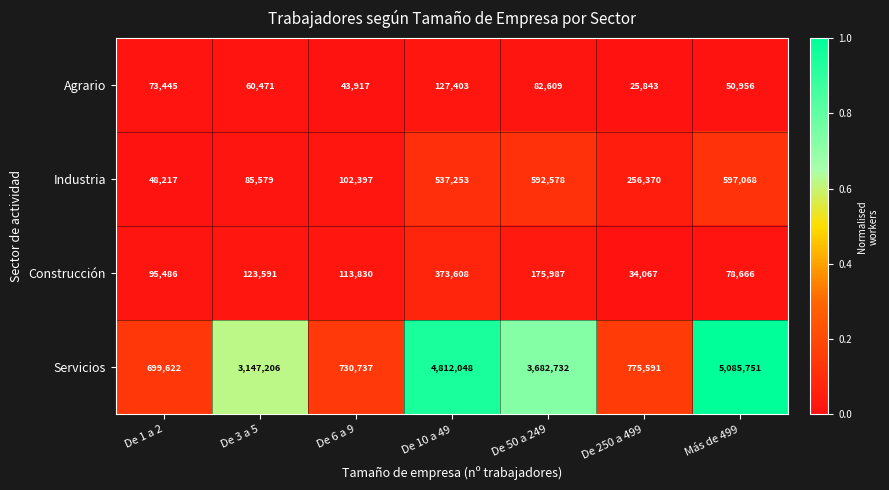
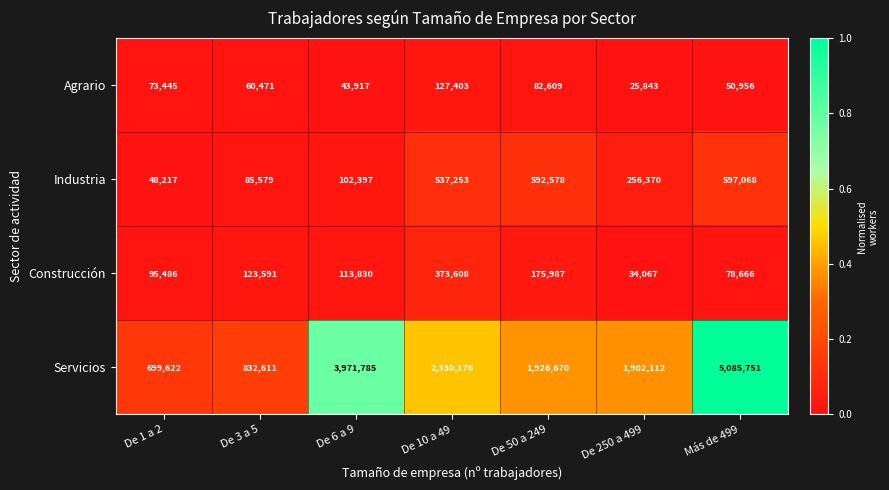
  {
    "Agrario": {
      "De 1 a 2": "73,445",
      "De 3 a 5": "60,471",
      "De 6 a 9": "43,917",
      "De 10 a 49": "127,403",
      "De 50 a 249": "82,609",
      "De 250 a 499": "25,843",
      "Más de 499": "50,956"
    },
    "Industria": {
      "De 1 a 2": "48,217",
      "De 3 a 5": "85,579",
      "De 6 a 9": "102,397",
      "De 10 a 49": "537,253",
      "De 50 a 249": "592,578",
      "De 250 a 499": "256,370",
      "Más de 499": "597,068"
    },
    "Construcción": {
      "De 1 a 2": "95,486",
      "De 3 a 5": "123,591",
      "De 6 a 9": "113,830",
      "De 10 a 49": "373,608",
      "De 50 a 249": "175,987",
      "De 250 a 499": "34,067",
      "Más de 499": "78,666"
    },
    "Servicios": {
      "De 1 a 2": "699,622",
-     "De 3 a 5": "3,147,206",
-     "De 6 a 9": "730,737",
-     "De 10 a 49": "4,812,048",
-     "De 50 a 249": "3,682,732",
-     "De 250 a 499": "775,591",
+     "De 3 a 5": "832,611",
+     "De 6 a 9": "3,971,785",
+     "De 10 a 49": "2,330,176",
+     "De 50 a 249": "1,926,670",
+     "De 250 a 499": "1,902,112",
      "Más de 499": "5,085,751"
    }
  }
